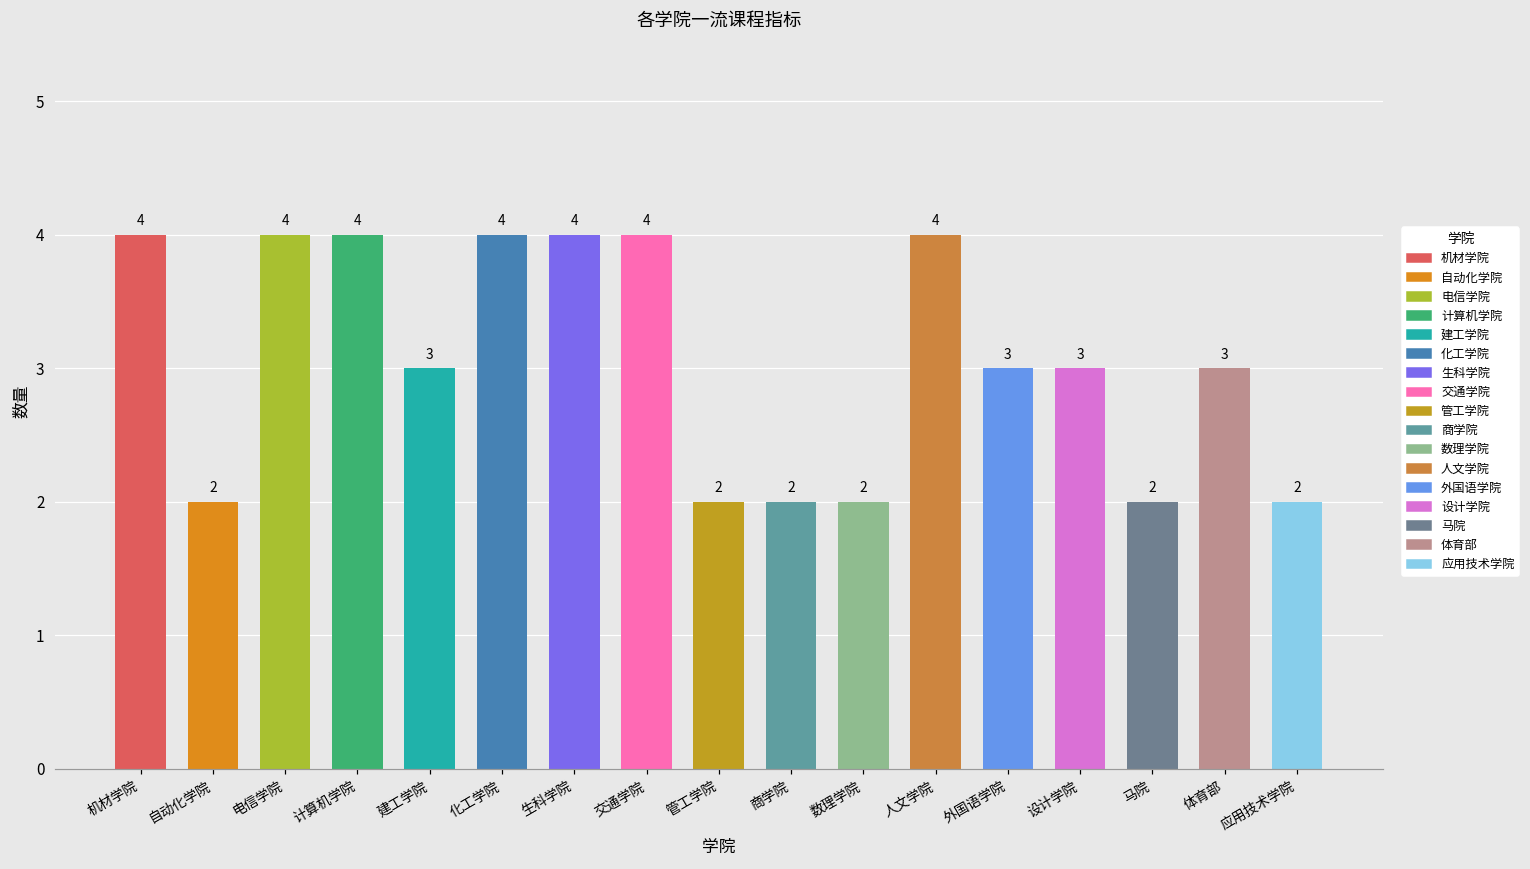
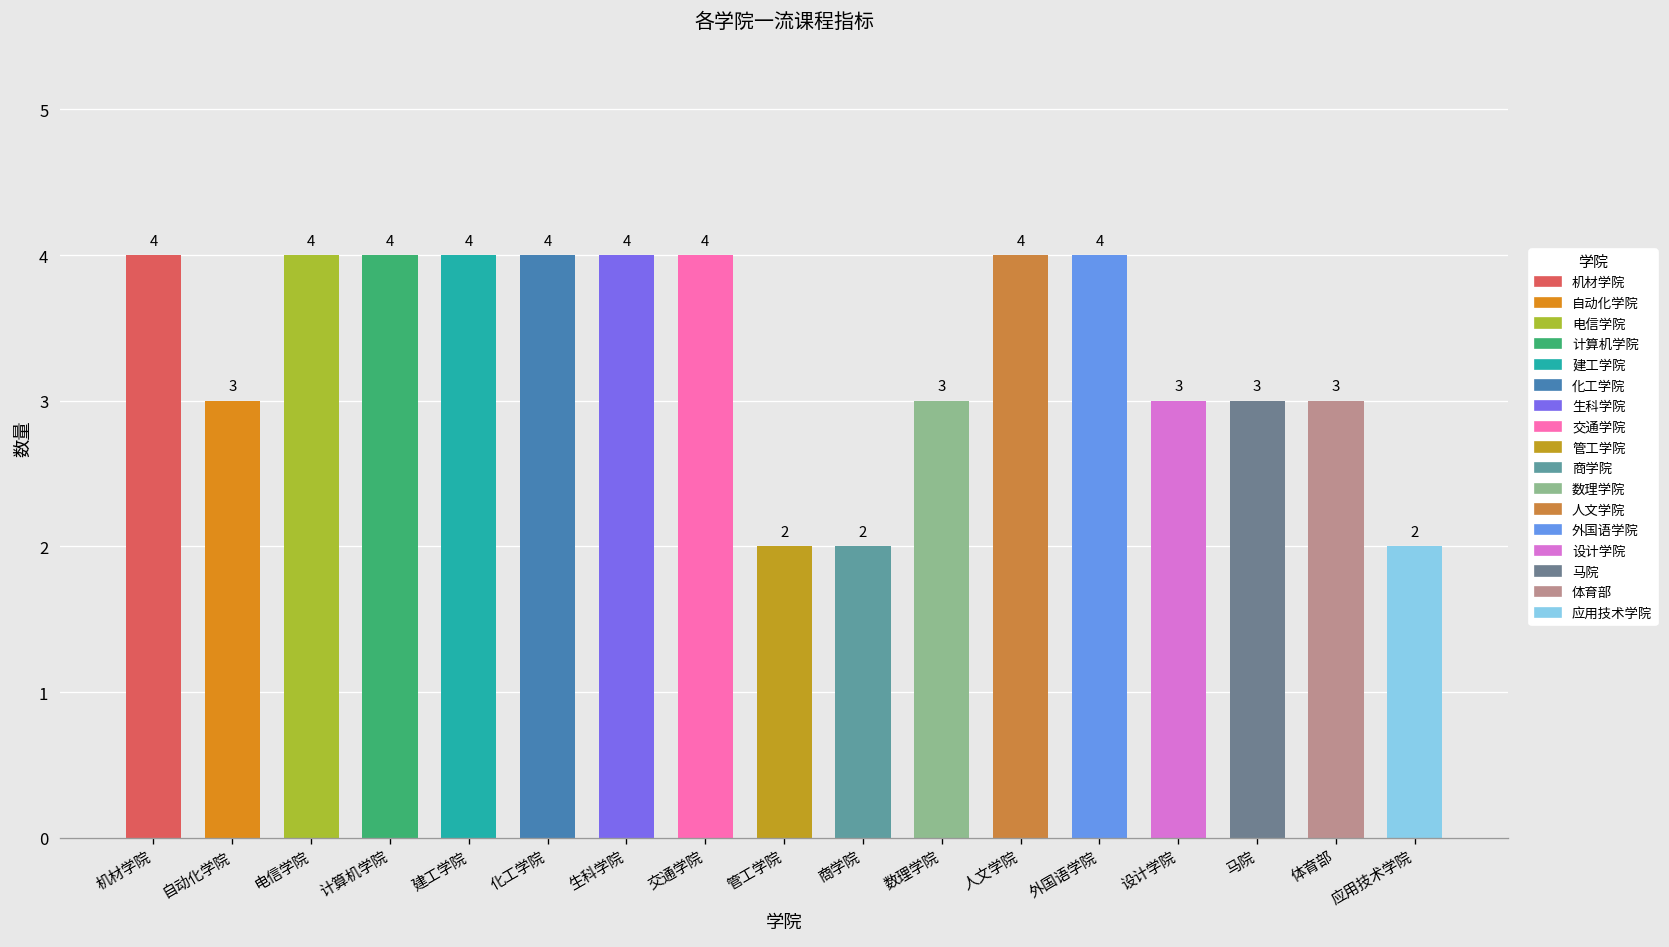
  {
    "机材学院": 4,
-   "自动化学院": 2,
+   "自动化学院": 3,
    "电信学院": 4,
    "计算机学院": 4,
-   "建工学院": 3,
+   "建工学院": 4,
    "化工学院": 4,
    "生科学院": 4,
    "交通学院": 4,
    "管工学院": 2,
    "商学院": 2,
-   "数理学院": 2,
+   "数理学院": 3,
    "人文学院": 4,
-   "外国语学院": 3,
+   "外国语学院": 4,
    "设计学院": 3,
-   "马院": 2,
+   "马院": 3,
    "体育部": 3,
    "应用技术学院": 2
  }
